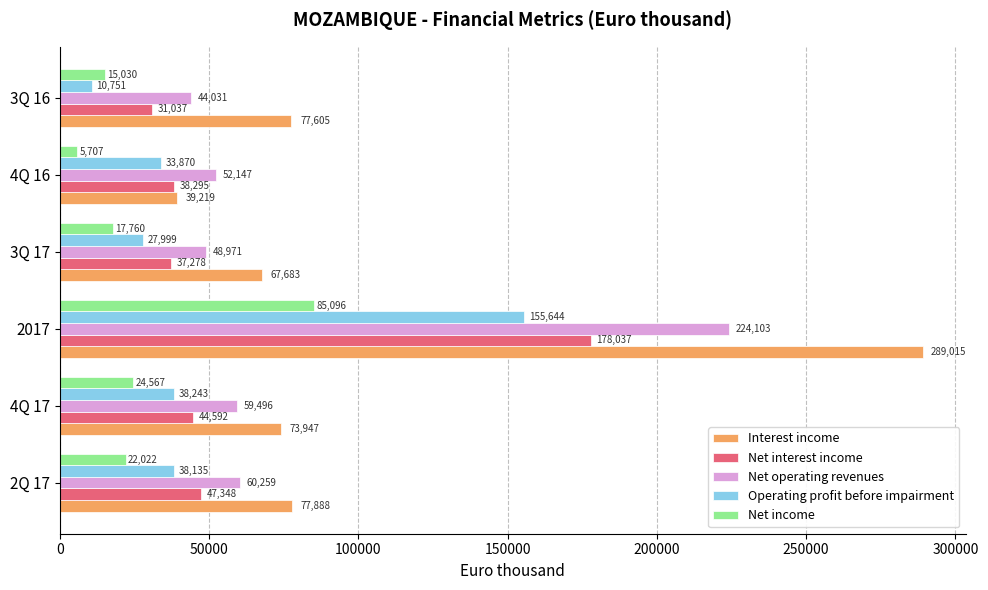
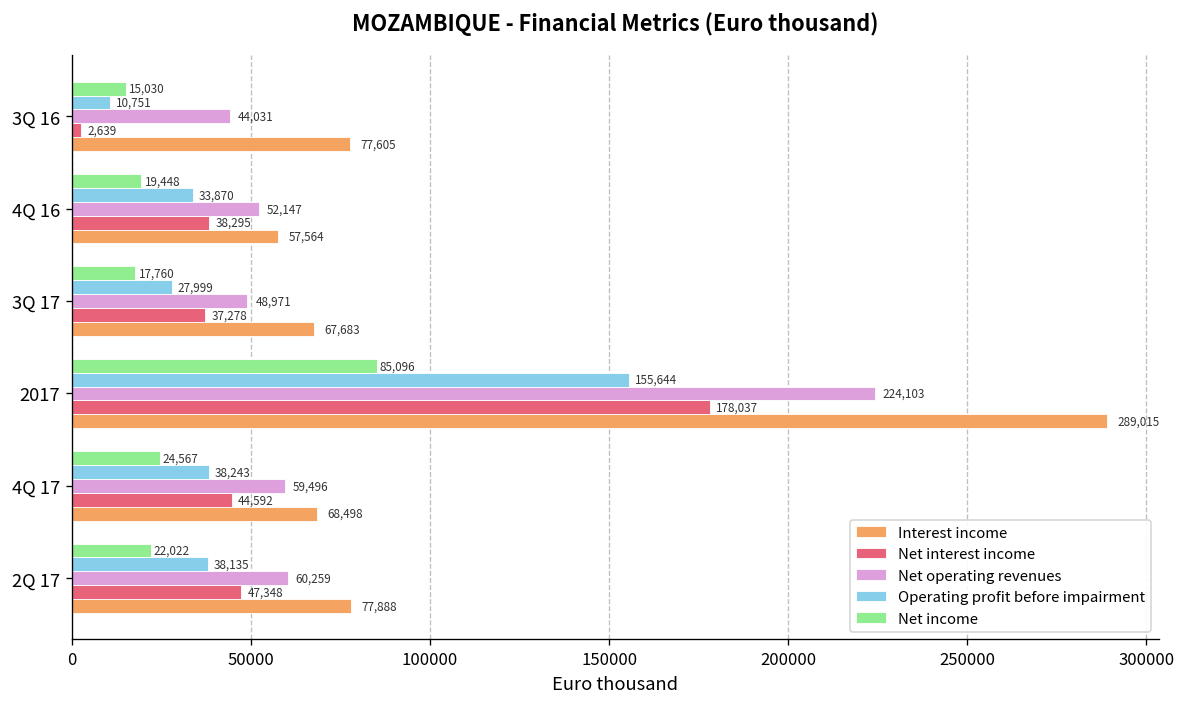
  {
    "Interest income": {
      "3Q 16": "77,605",
-     "4Q 16": "39,219",
+     "4Q 16": "57,564",
      "3Q 17": "67,683",
      "2017": "289,015",
-     "4Q 17": "73,947",
+     "4Q 17": "68,498",
      "2Q 17": "77,888"
    },
    "Net interest income": {
-     "3Q 16": "31,037",
+     "3Q 16": "2,639",
      "4Q 16": "38,295",
      "3Q 17": "37,278",
      "2017": "178,037",
      "4Q 17": "44,592",
      "2Q 17": "47,348"
    },
    "Net operating revenues": {
      "3Q 16": "44,031",
      "4Q 16": "52,147",
      "3Q 17": "48,971",
      "2017": "224,103",
      "4Q 17": "59,496",
      "2Q 17": "60,259"
    },
    "Operating profit before impairment": {
      "3Q 16": "10,751",
      "4Q 16": "33,870",
      "3Q 17": "27,999",
      "2017": "155,644",
      "4Q 17": "38,243",
      "2Q 17": "38,135"
    },
    "Net income": {
      "3Q 16": "15,030",
-     "4Q 16": "5,707",
+     "4Q 16": "19,448",
      "3Q 17": "17,760",
      "2017": "85,096",
      "4Q 17": "24,567",
      "2Q 17": "22,022"
    }
  }
